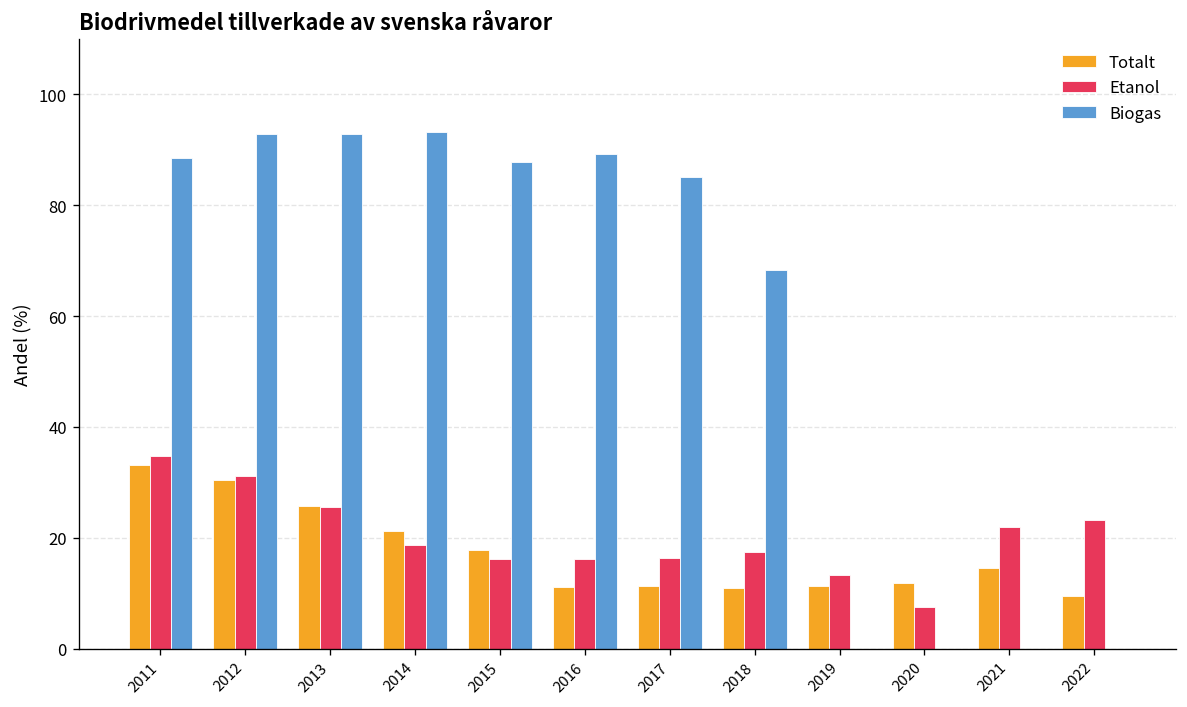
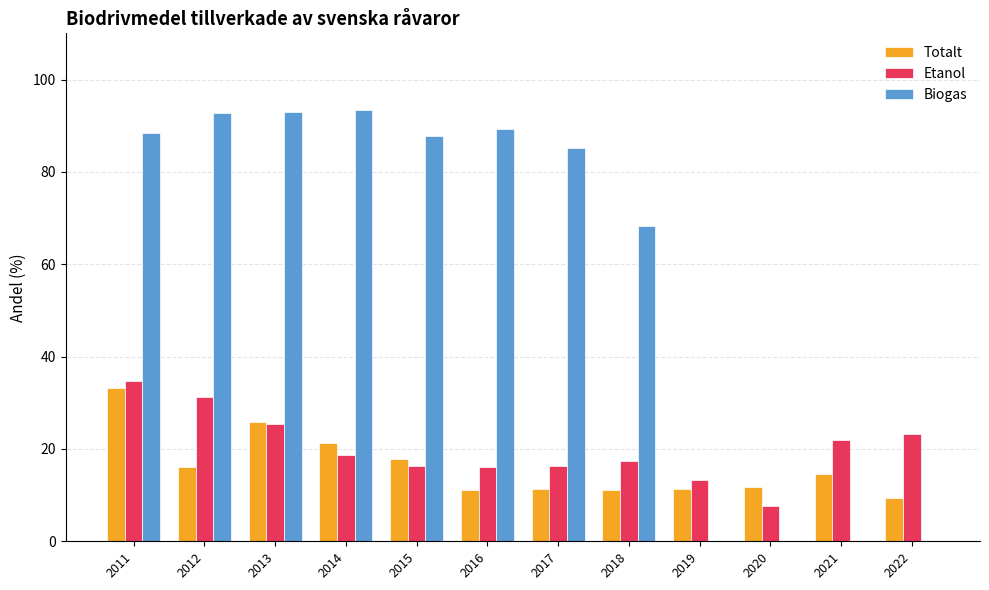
  {
    "Totalt": {
      "2011": 33,
-     "2012": 31,
+     "2012": 16,
      "2013": 26,
      "2014": 21,
      "2015": 18,
      "2016": 11,
      "2017": 11,
      "2018": 11,
      "2019": 11,
      "2020": 12,
      "2021": 15,
      "2022": 9
    },
    "Etanol": {
      "2011": 35,
      "2012": 31,
      "2013": 26,
      "2014": 19,
      "2015": 16,
      "2016": 16,
      "2017": 16,
      "2018": 17,
      "2019": 13,
      "2020": 8,
      "2021": 22,
      "2022": 23
    },
    "Biogas": {
      "2011": 89,
      "2012": 93,
      "2013": 93,
      "2014": 93,
      "2015": 88,
      "2016": 89,
      "2017": 85,
      "2018": 68,
      "2019": 0,
      "2020": 0,
      "2021": 0,
      "2022": 0
    }
  }
